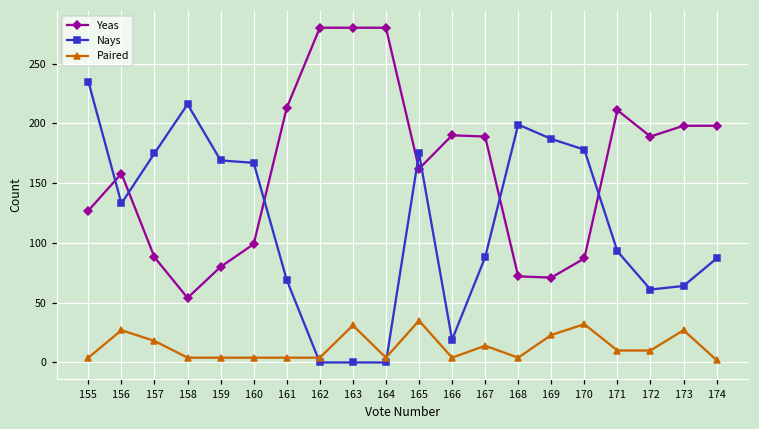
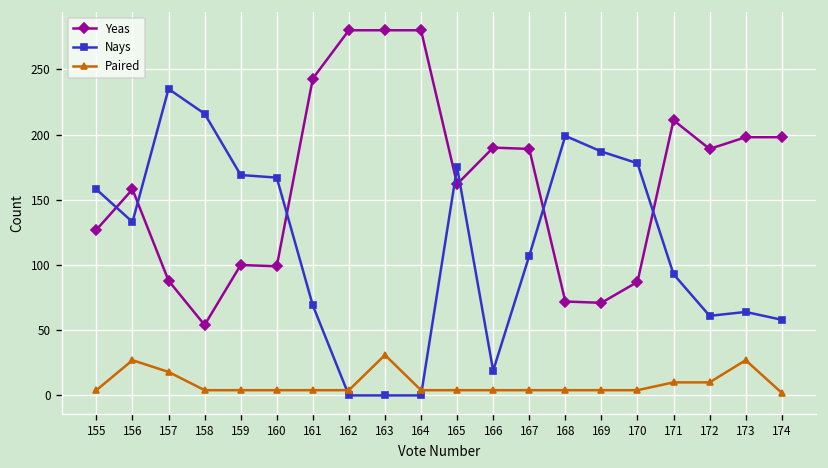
  {
    "Yeas": {
      "155": 127,
      "156": 158,
      "157": 88,
      "158": 54,
-     "159": 80,
+     "159": 100,
      "160": 99,
-     "161": 213,
+     "161": 243,
      "162": 280,
      "163": 280,
      "164": 280,
      "165": 162,
      "166": 190,
      "167": 189,
      "168": 72,
      "169": 71,
      "170": 87,
      "171": 211,
      "172": 189,
      "173": 198,
      "174": 198
    },
    "Nays": {
-     "155": 235,
+     "155": 158,
      "156": 133,
-     "157": 175,
+     "157": 235,
      "158": 216,
      "159": 169,
      "160": 167,
      "161": 69,
      "162": 0,
      "163": 0,
      "164": 0,
      "165": 175,
      "166": 19,
-     "167": 88,
+     "167": 107,
      "168": 199,
      "169": 187,
      "170": 178,
      "171": 93,
      "172": 61,
      "173": 64,
-     "174": 87
+     "174": 58
    },
    "Paired": {
      "155": 4,
      "156": 27,
      "157": 18,
      "158": 4,
      "159": 4,
      "160": 4,
      "161": 4,
      "162": 4,
      "163": 31,
      "164": 4,
-     "165": 35,
+     "165": 4,
      "166": 4,
-     "167": 14,
+     "167": 4,
      "168": 4,
-     "169": 23,
-     "170": 32,
+     "169": 4,
+     "170": 4,
      "171": 10,
      "172": 10,
      "173": 27,
      "174": 2
    }
  }
